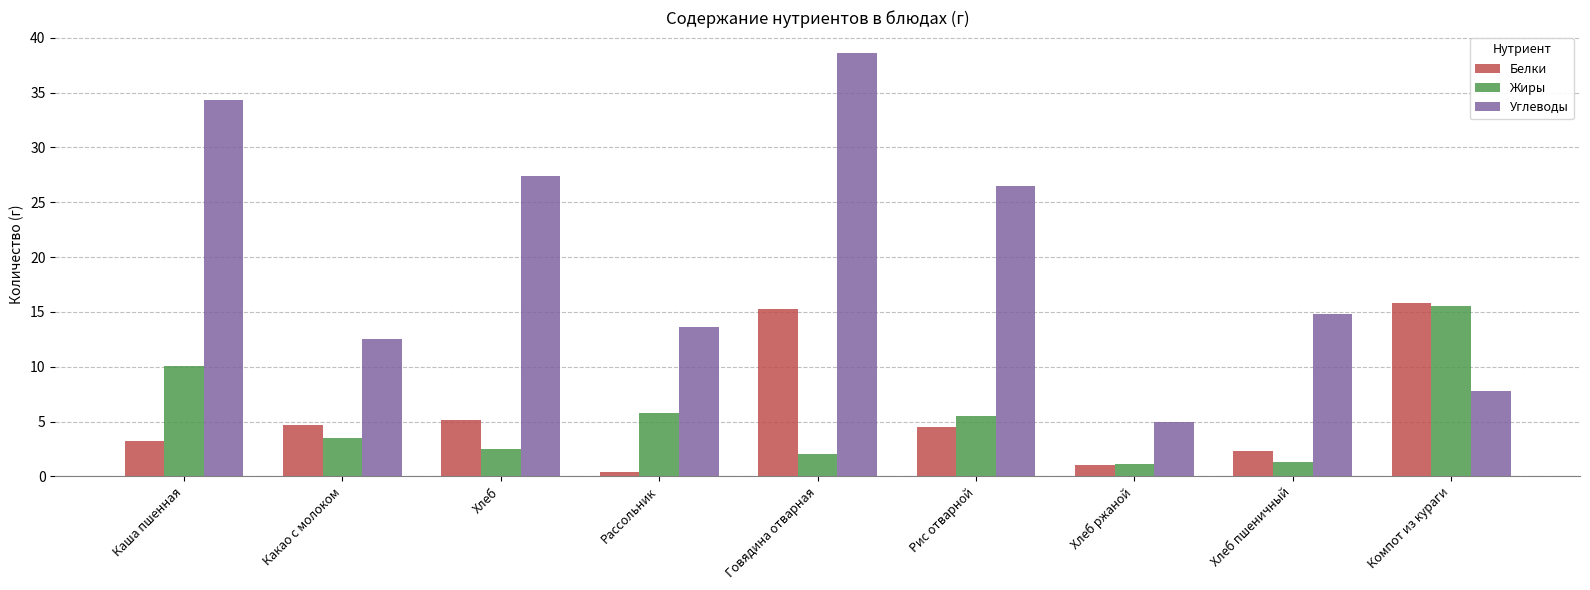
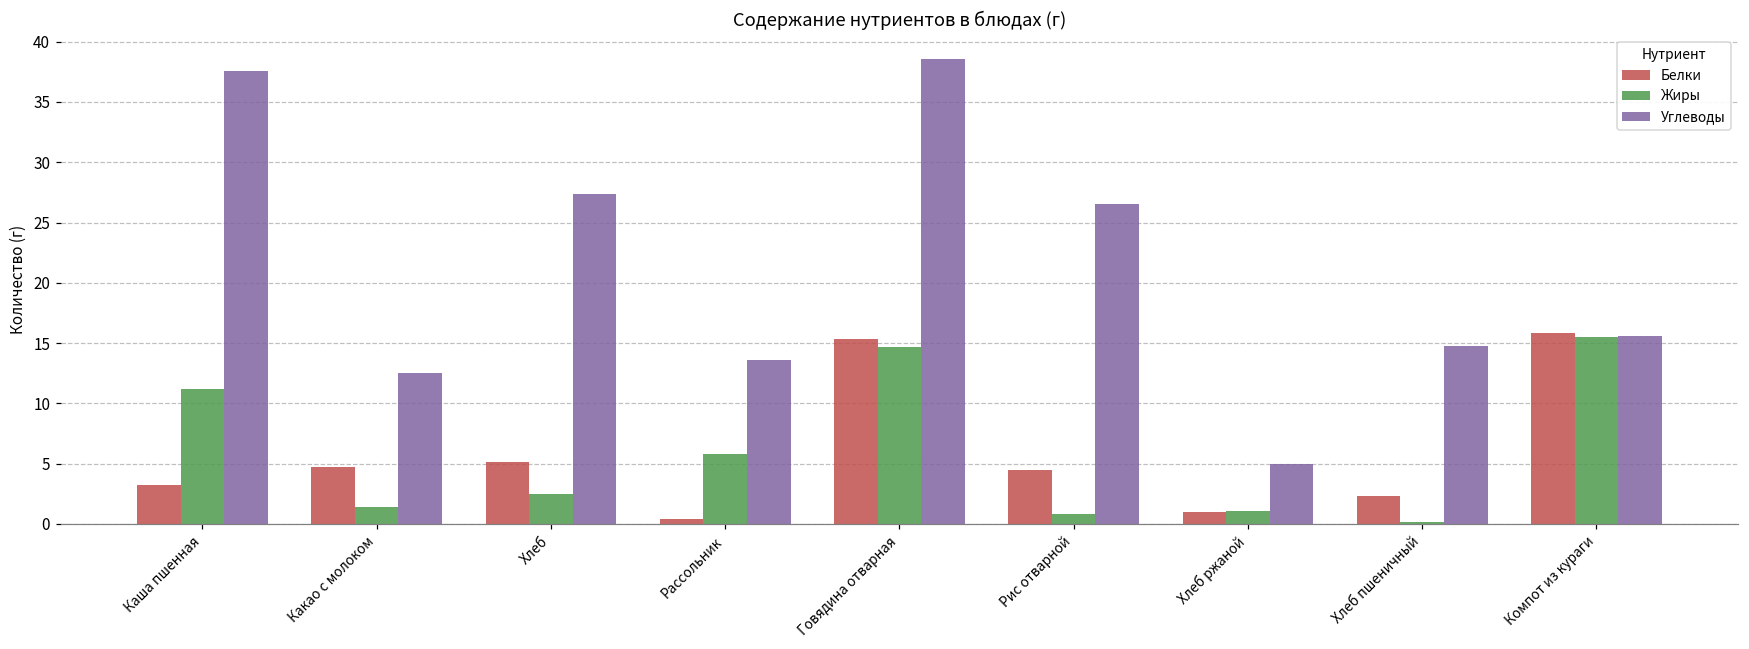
  {
    "Белки": {
      "Каша пшенная": 3.2,
      "Какао с молоком": 4.7,
      "Хлеб": 5.1,
      "Рассольник": 0.4,
      "Говядина отварная": 15.3,
      "Рис отварной": 4.5,
      "Хлеб ржаной": 1.0,
      "Хлеб пшеничный": 2.3,
      "Компот из кураги": 15.8
    },
    "Жиры": {
-     "Каша пшенная": 10.1,
-     "Какао с молоком": 3.5,
+     "Каша пшенная": 11.2,
+     "Какао с молоком": 1.4,
      "Хлеб": 2.5,
      "Рассольник": 5.8,
-     "Говядина отварная": 2.0,
-     "Рис отварной": 5.5,
+     "Говядина отварная": 14.7,
+     "Рис отварной": 0.8,
      "Хлеб ржаной": 1.1,
-     "Хлеб пшеничный": 1.3,
+     "Хлеб пшеничный": 0.2,
      "Компот из кураги": 15.5
    },
    "Углеводы": {
-     "Каша пшенная": 34.3,
+     "Каша пшенная": 37.6,
      "Какао с молоком": 12.5,
      "Хлеб": 27.4,
      "Рассольник": 13.6,
      "Говядина отварная": 38.6,
      "Рис отварной": 26.5,
      "Хлеб ржаной": 5.0,
      "Хлеб пшеничный": 14.8,
-     "Компот из кураги": 7.8
+     "Компот из кураги": 15.6
    }
  }
